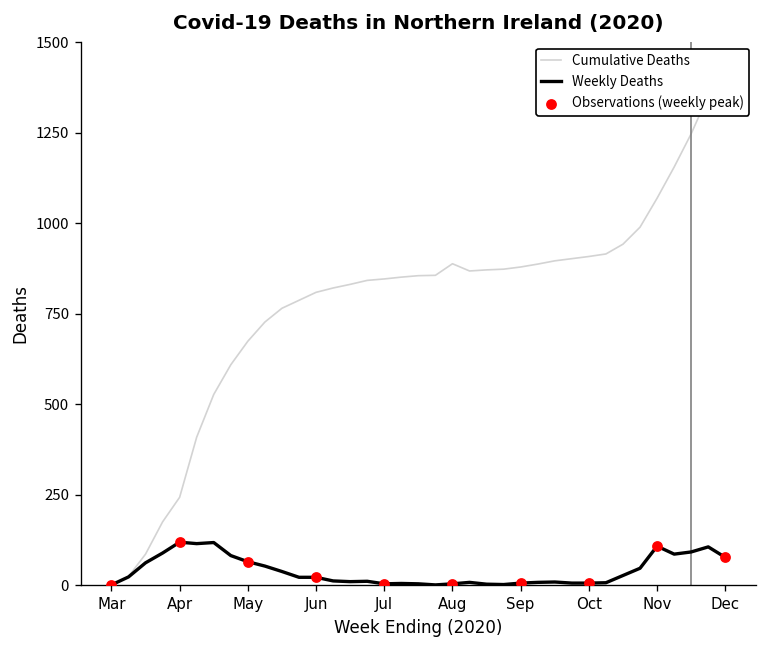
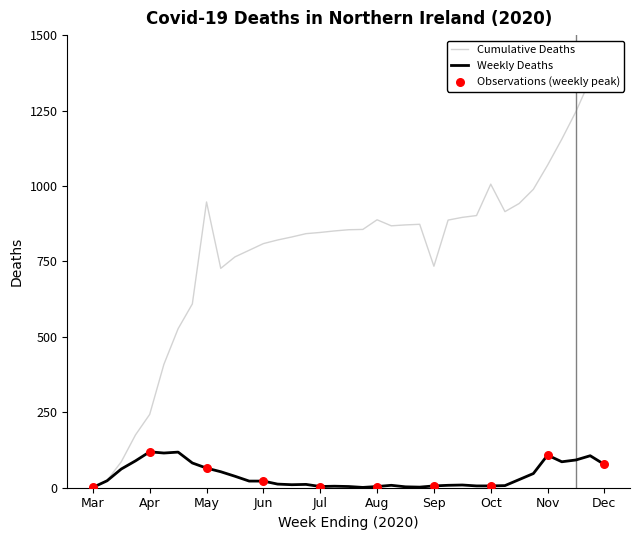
  {
    "Cumulative Deaths": {
      "Apr": 240,
-     "May": 670,
+     "May": 950,
      "Jun": 810,
      "Jul": 850,
      "Aug": 890,
-     "Sep": 880,
-     "Oct": 910,
+     "Sep": 730,
+     "Oct": 1010,
      "Nov": 1070
    }
  }
